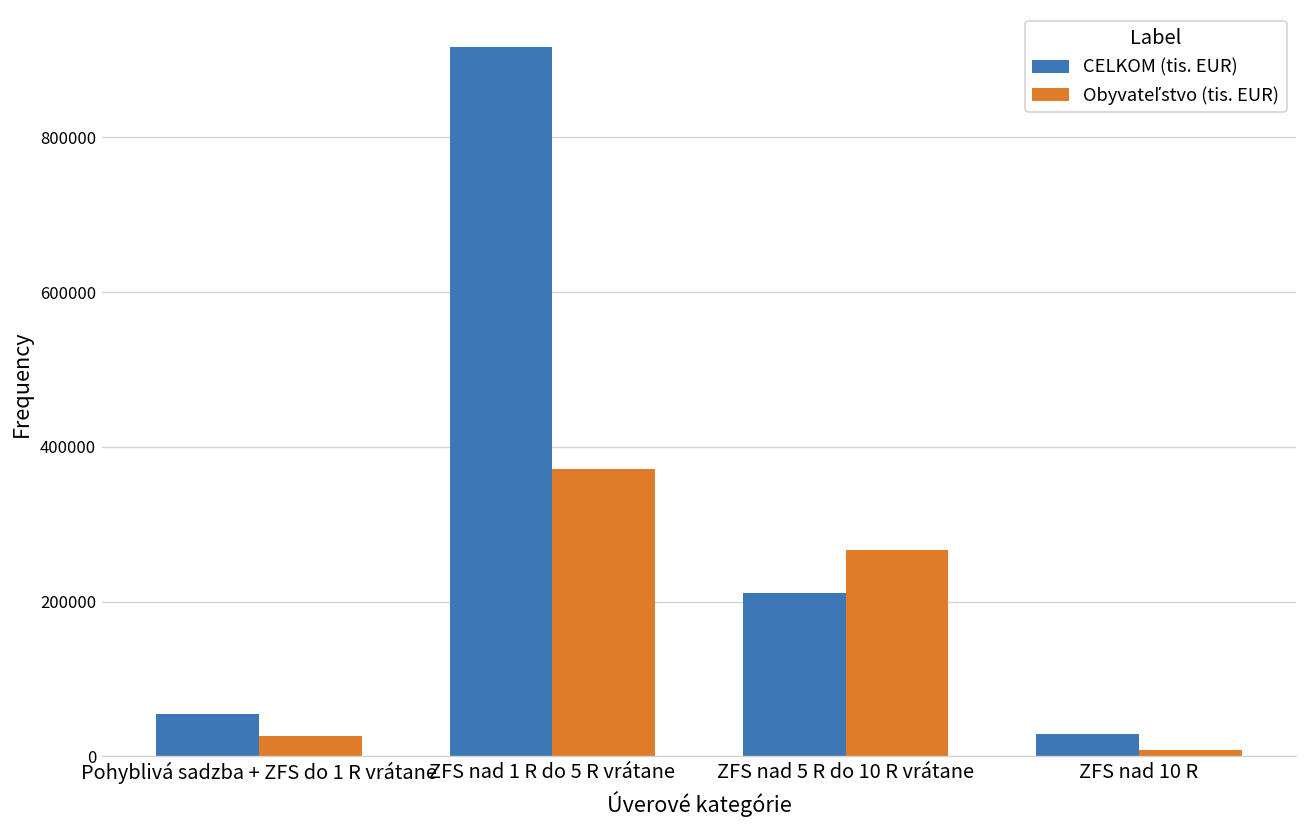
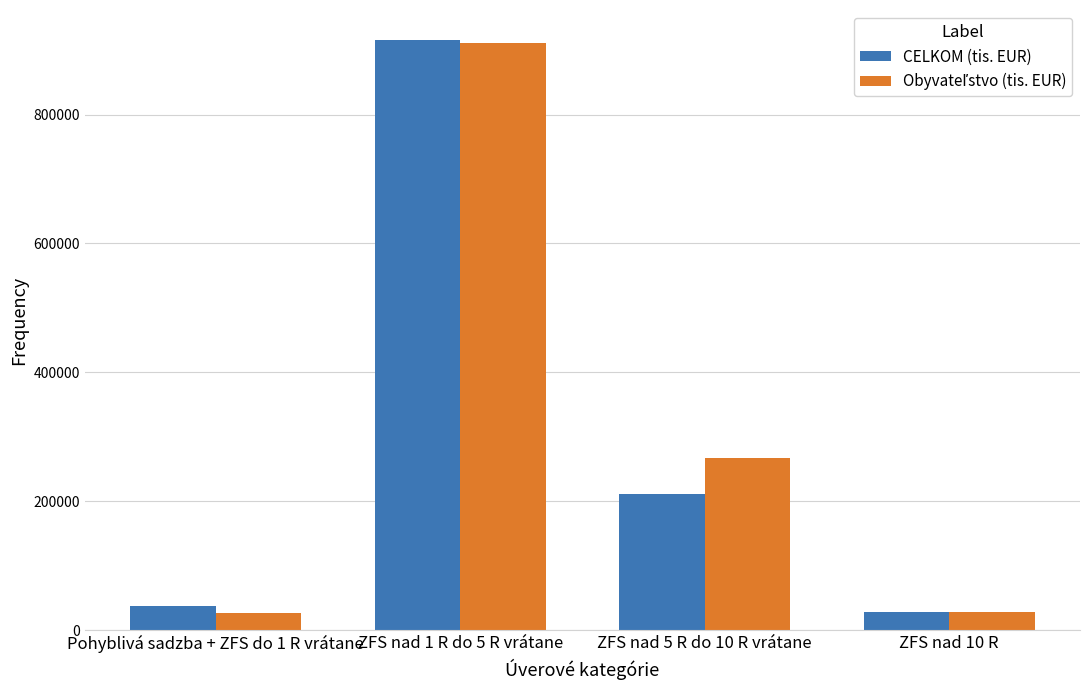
  {
    "CELKOM (tis. EUR)": {
-     "Pohyblivá sadzba + ZFS do 1 R vrátane": 60000,
+     "Pohyblivá sadzba + ZFS do 1 R vrátane": 40000,
      "ZFS nad 1 R do 5 R vrátane": 920000,
      "ZFS nad 5 R do 10 R vrátane": 210000,
      "ZFS nad 10 R": 30000
    },
    "Obyvateľstvo (tis. EUR)": {
      "Pohyblivá sadzba + ZFS do 1 R vrátane": 30000,
-     "ZFS nad 1 R do 5 R vrátane": 370000,
+     "ZFS nad 1 R do 5 R vrátane": 910000,
      "ZFS nad 5 R do 10 R vrátane": 270000,
-     "ZFS nad 10 R": 10000
+     "ZFS nad 10 R": 30000
    }
  }
